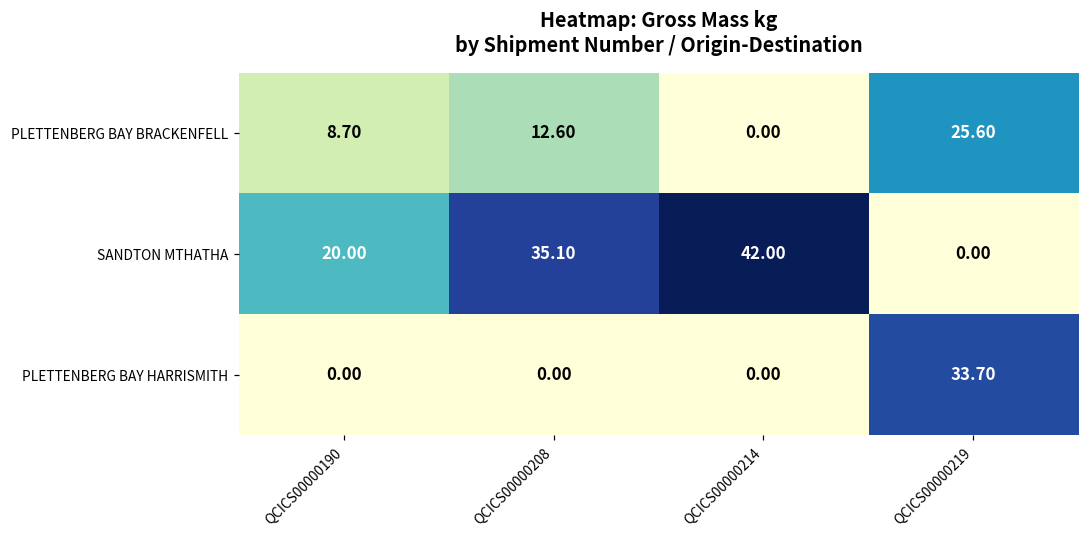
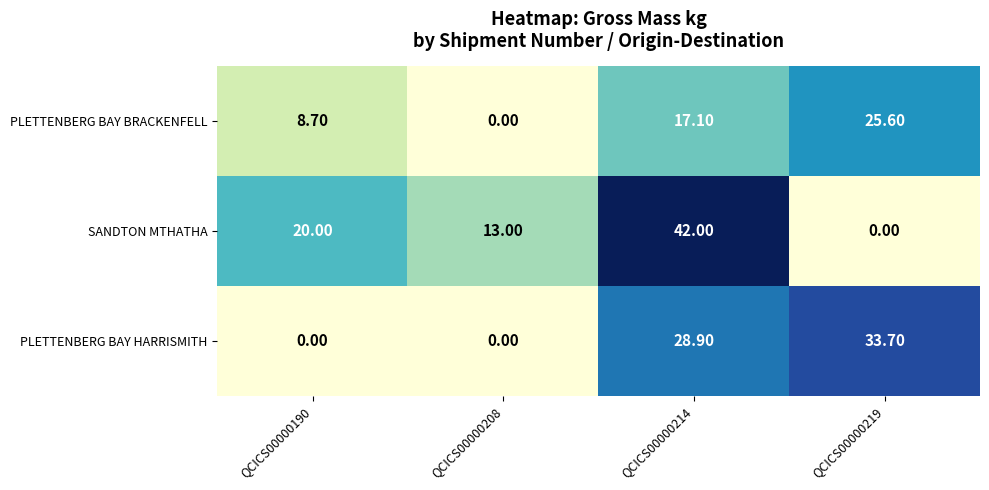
  {
    "PLETTENBERG BAY BRACKENFELL": {
      "QCICS00000190": 8.70,
-     "QCICS00000208": 12.60,
-     "QCICS00000214": 0.00,
+     "QCICS00000208": 0.00,
+     "QCICS00000214": 17.10,
      "QCICS00000219": 25.60
    },
    "SANDTON MTHATHA": {
      "QCICS00000190": 20.00,
-     "QCICS00000208": 35.10,
+     "QCICS00000208": 13.00,
      "QCICS00000214": 42.00,
      "QCICS00000219": 0.00
    },
    "PLETTENBERG BAY HARRISMITH": {
      "QCICS00000190": 0.00,
      "QCICS00000208": 0.00,
-     "QCICS00000214": 0.00,
+     "QCICS00000214": 28.90,
      "QCICS00000219": 33.70
    }
  }
